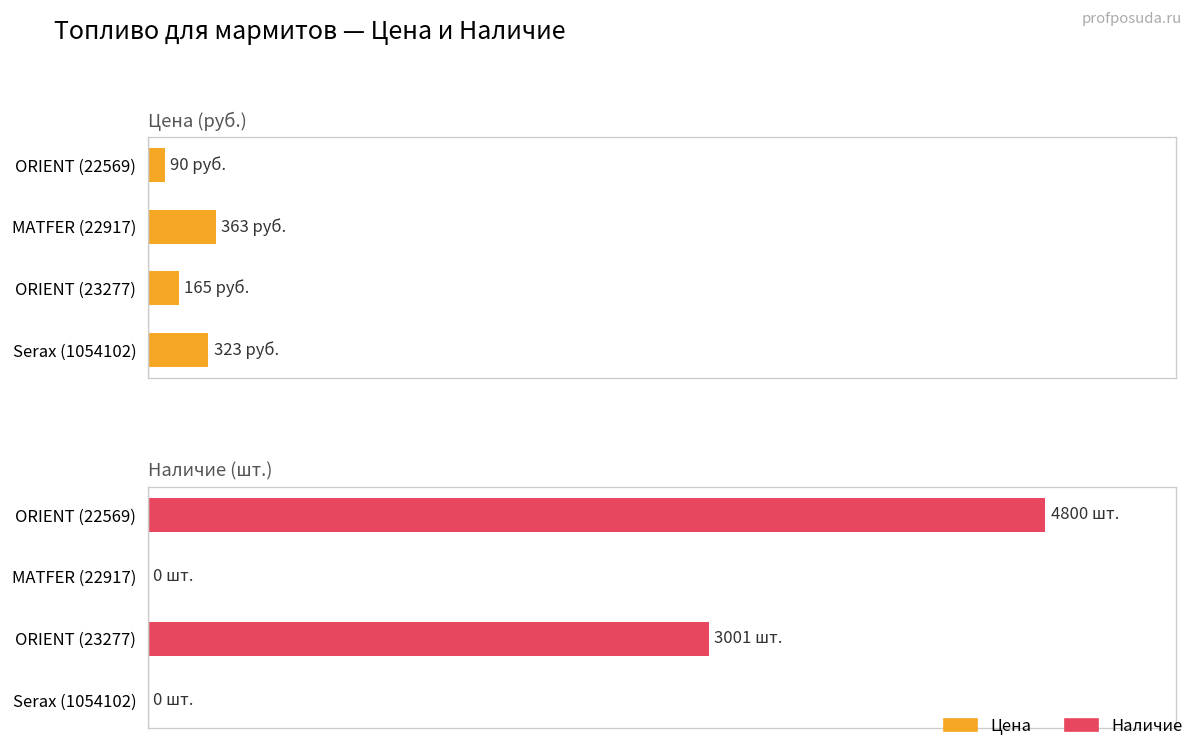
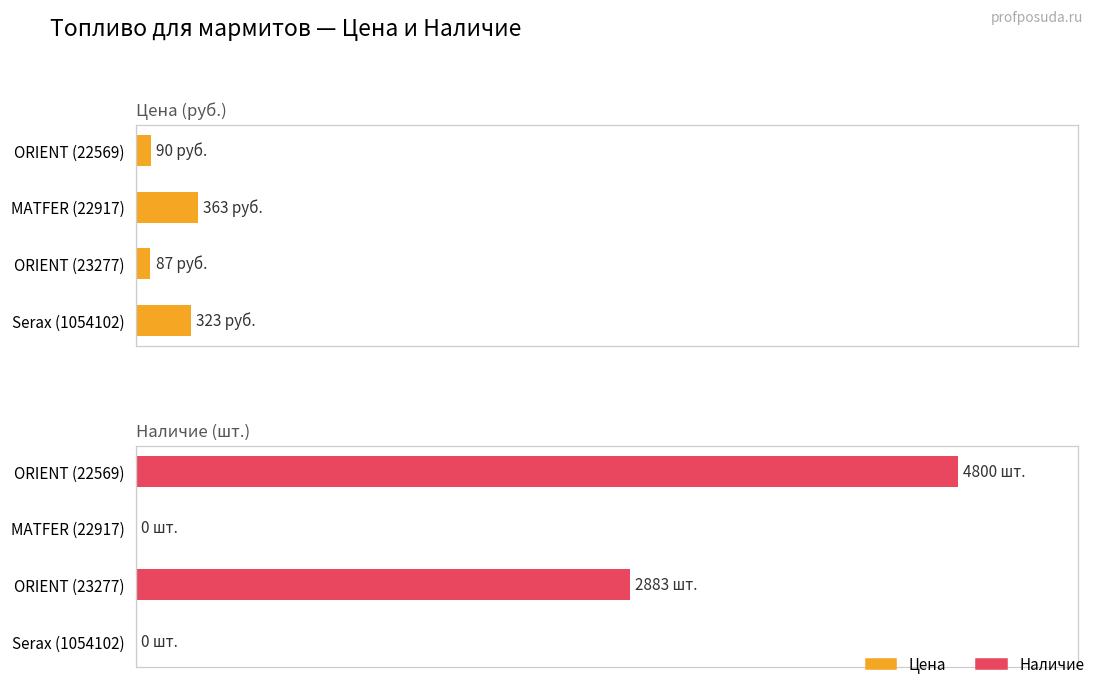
  {
    "Цена (руб.)": {
      "ORIENT (22569)": 90,
      "MATFER (22917)": 363,
-     "ORIENT (23277)": 165,
+     "ORIENT (23277)": 87,
      "Serax (1054102)": 323
    },
    "Наличие (шт.)": {
      "ORIENT (22569)": 4800,
      "MATFER (22917)": 0,
-     "ORIENT (23277)": 3001,
+     "ORIENT (23277)": 2883,
      "Serax (1054102)": 0
    }
  }
